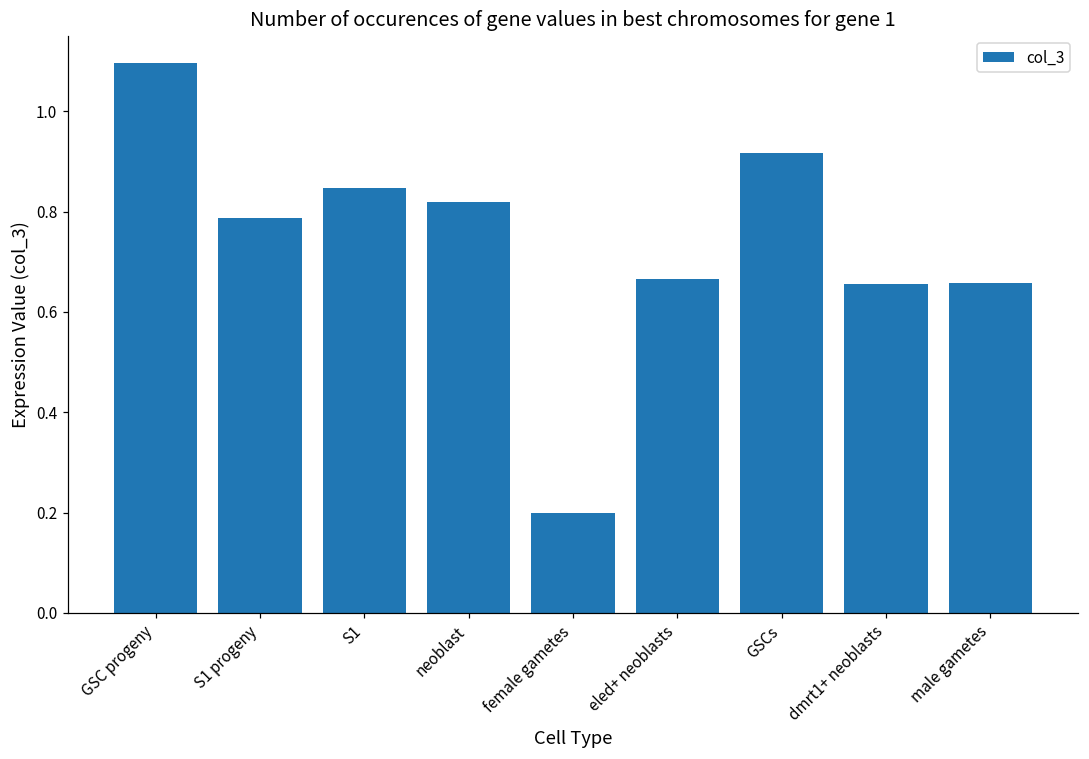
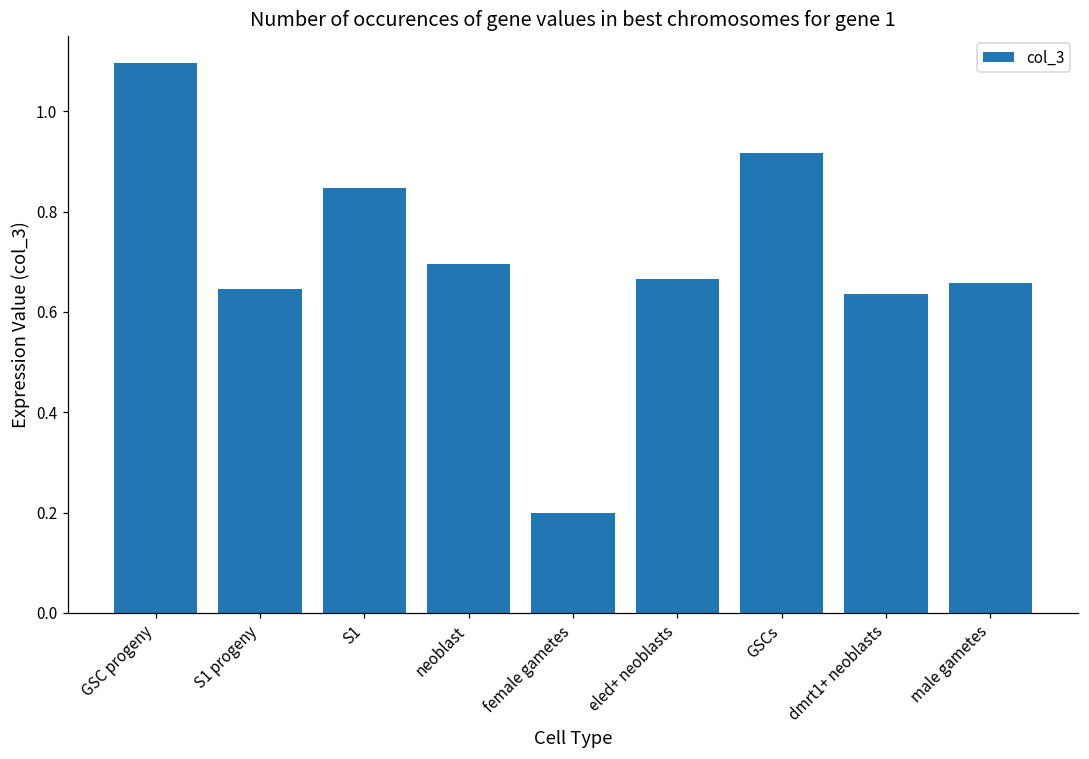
  {
    "GSC progeny": 1.10,
-   "S1 progeny": 0.79,
+   "S1 progeny": 0.65,
    "S1": 0.85,
-   "neoblast": 0.82,
+   "neoblast": 0.70,
    "female gametes": 0.20,
    "eled+ neoblasts": 0.66,
    "GSCs": 0.92,
-   "dmrt1+ neoblasts": 0.66,
+   "dmrt1+ neoblasts": 0.63,
    "male gametes": 0.66
  }
